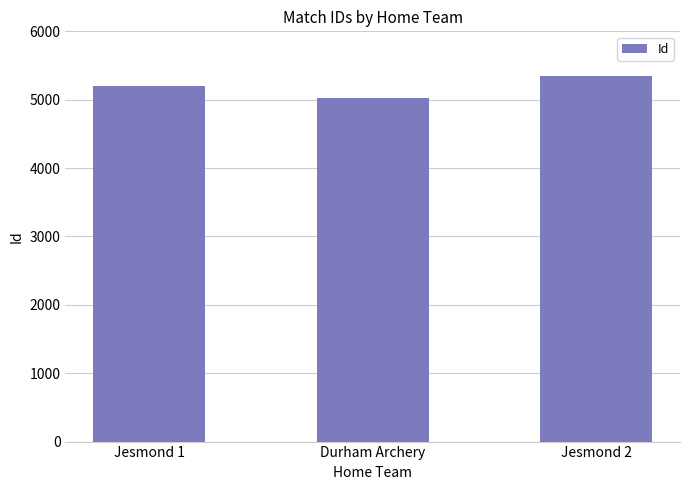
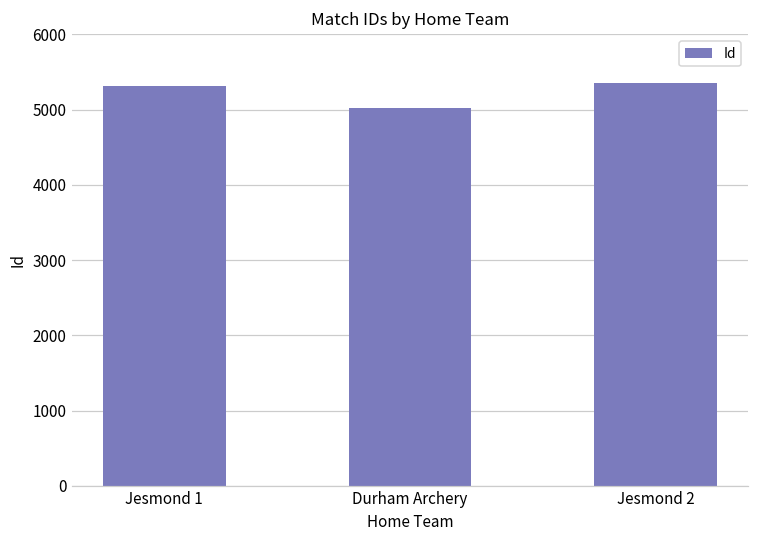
  {
-   "Jesmond 1": 5200,
+   "Jesmond 1": 5300,
    "Durham Archery": 5000,
    "Jesmond 2": 5300
  }
